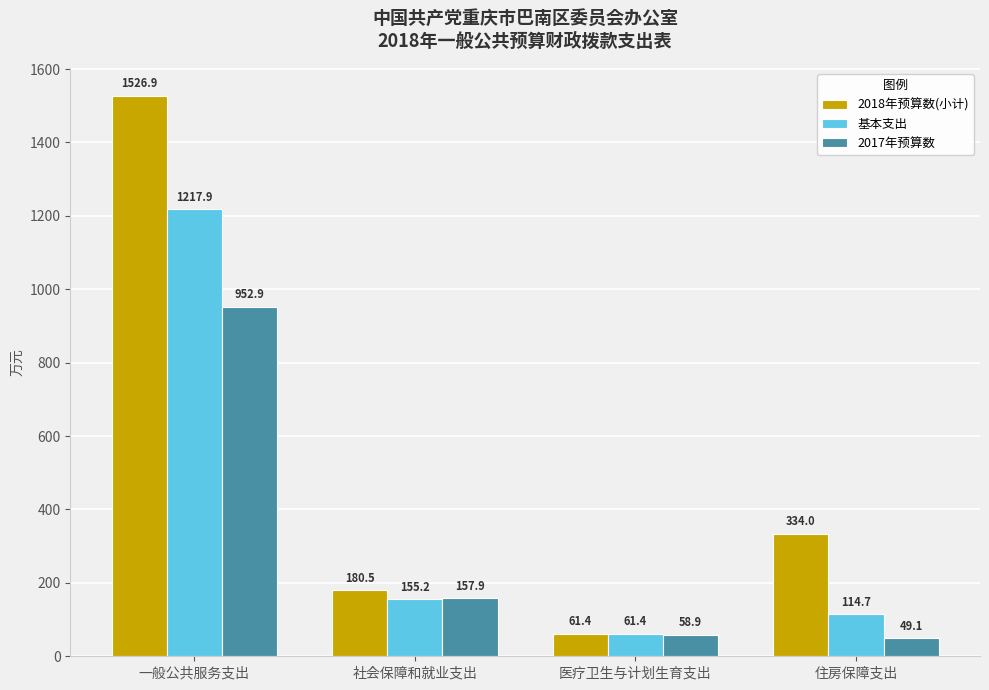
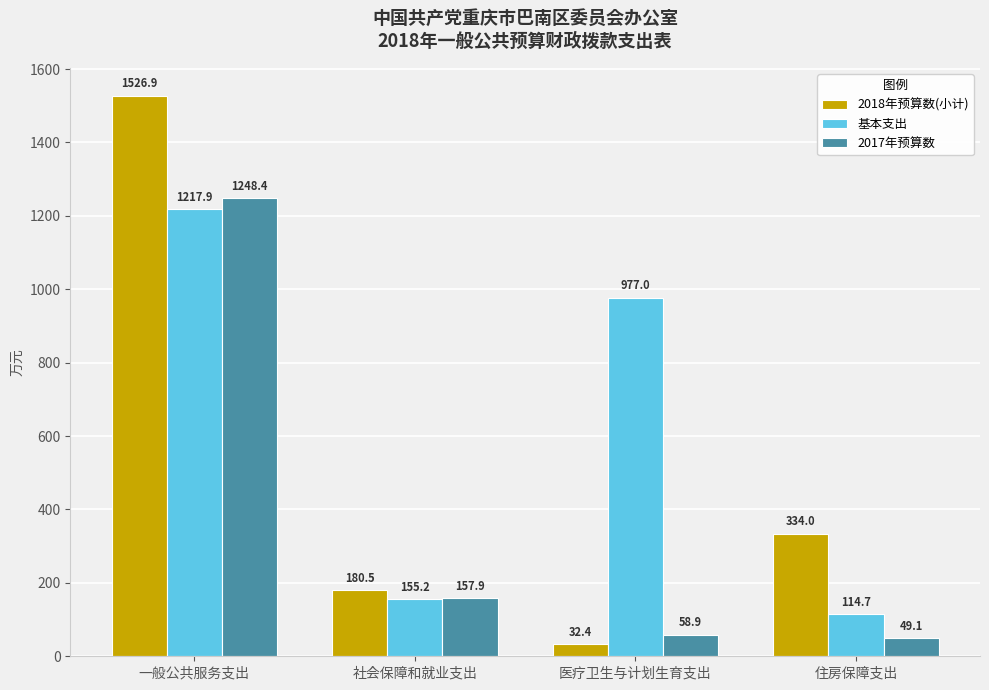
  {
    "2018年预算数(小计)": {
      "一般公共服务支出": 1526.9,
      "社会保障和就业支出": 180.5,
-     "医疗卫生与计划生育支出": 61.4,
+     "医疗卫生与计划生育支出": 32.4,
      "住房保障支出": 334.0
    },
    "基本支出": {
      "一般公共服务支出": 1217.9,
      "社会保障和就业支出": 155.2,
-     "医疗卫生与计划生育支出": 61.4,
+     "医疗卫生与计划生育支出": 977.0,
      "住房保障支出": 114.7
    },
    "2017年预算数": {
-     "一般公共服务支出": 952.9,
+     "一般公共服务支出": 1248.4,
      "社会保障和就业支出": 157.9,
      "医疗卫生与计划生育支出": 58.9,
      "住房保障支出": 49.1
    }
  }
